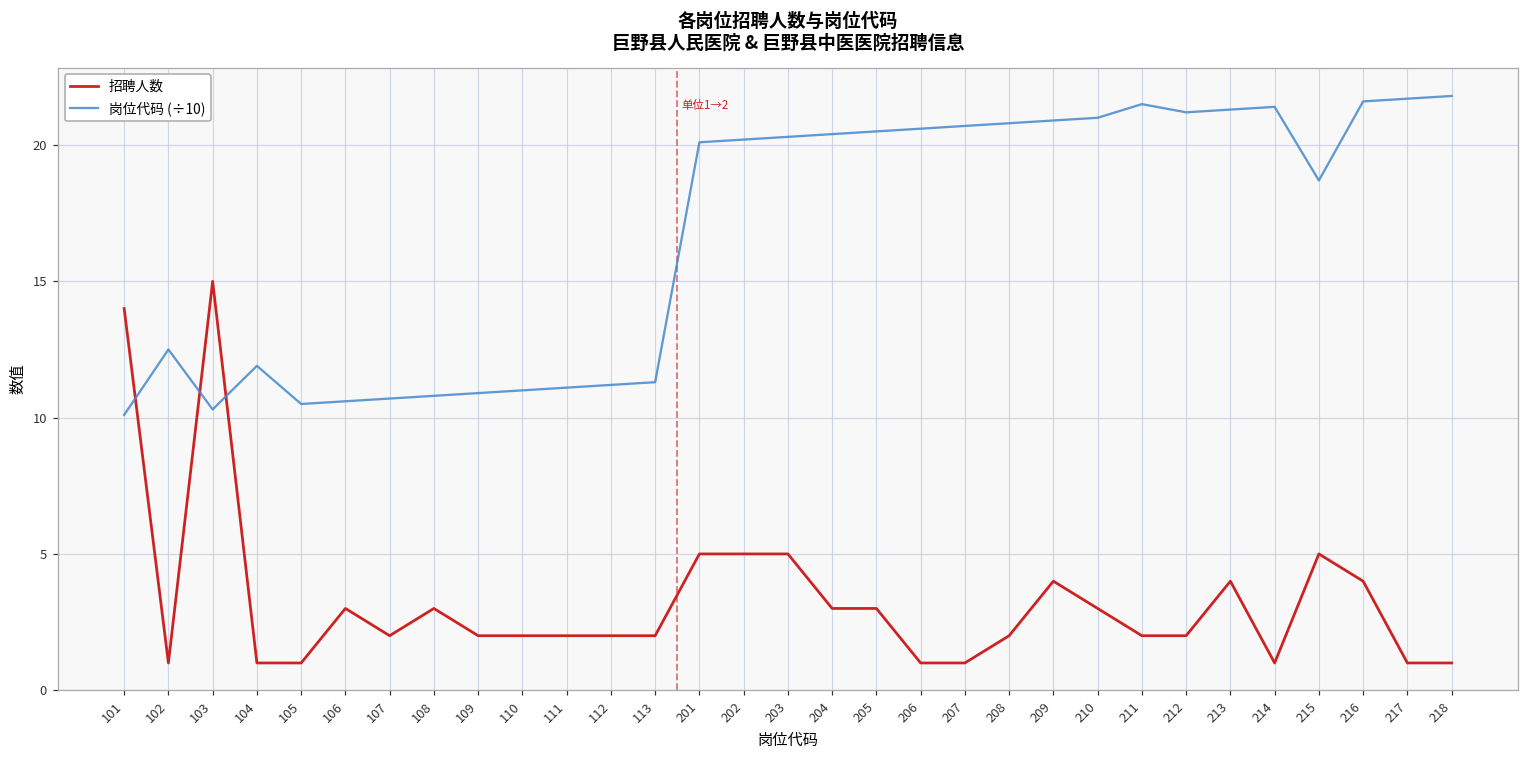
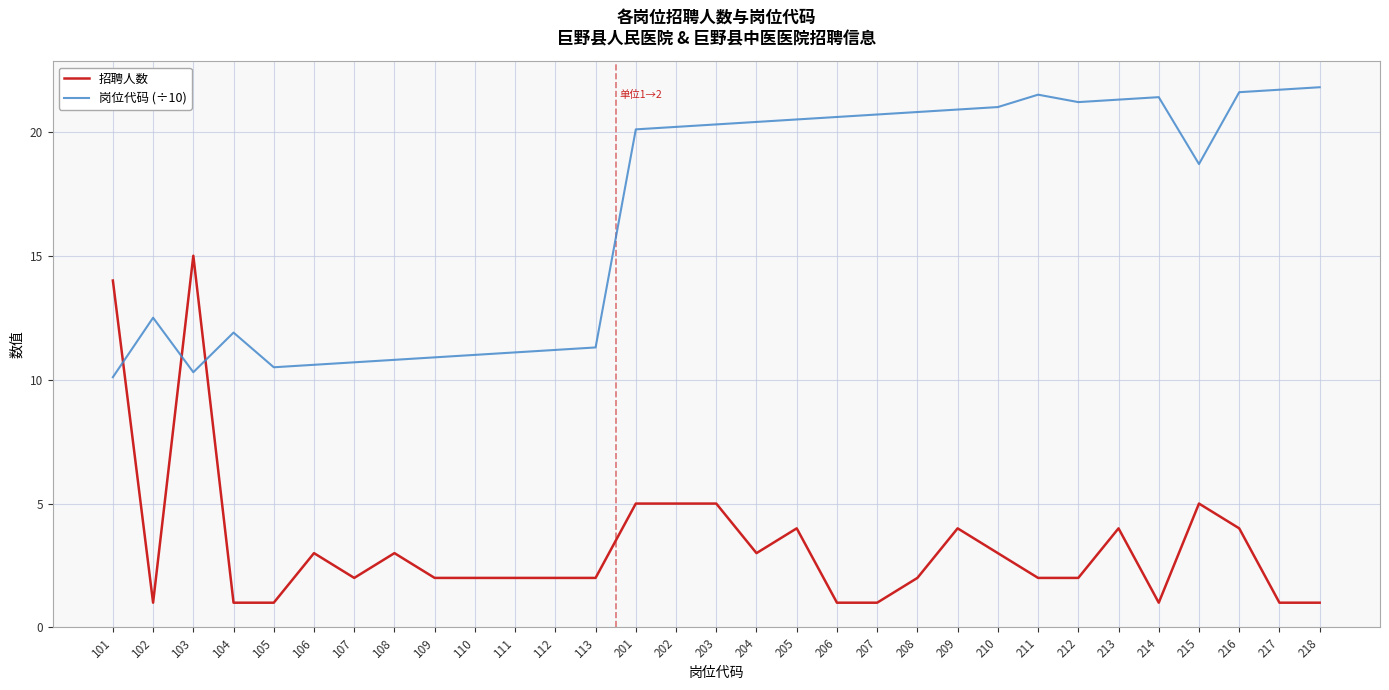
  {
    "招聘人数": {
      "101": 14,
      "102": 1,
      "103": 15,
      "104": 1,
      "105": 1,
      "106": 3,
      "107": 2,
      "108": 3,
      "109": 2,
      "110": 2,
      "111": 2,
      "112": 2,
      "113": 2,
      "201": 5,
      "202": 5,
      "203": 5,
      "204": 3,
-     "205": 3,
+     "205": 4,
      "206": 1,
      "207": 1,
      "208": 2,
      "209": 4,
      "210": 3,
      "211": 2,
      "212": 2,
      "213": 4,
      "214": 1,
      "215": 5,
      "216": 4,
      "217": 1,
      "218": 1
    },
    "岗位代码 (÷10)": {
      "101": 10,
      "102": 12.5,
      "103": 10.3,
      "104": 12,
      "105": 10.5,
      "106": 10.6,
      "107": 10.7,
      "108": 10.8,
      "109": 11,
      "110": 11,
      "111": 11,
      "112": 11.2,
      "113": 11.3,
      "201": 20,
      "202": 20.2,
      "203": 20.3,
      "204": 20.4,
      "205": 20.5,
      "206": 20.6,
      "207": 20.7,
      "208": 20.8,
      "209": 21,
      "210": 21,
      "211": 21.5,
      "212": 21.2,
      "213": 21.3,
      "214": 21.4,
      "215": 18.7,
      "216": 21.6,
      "217": 21.7,
      "218": 21.8
    }
  }
